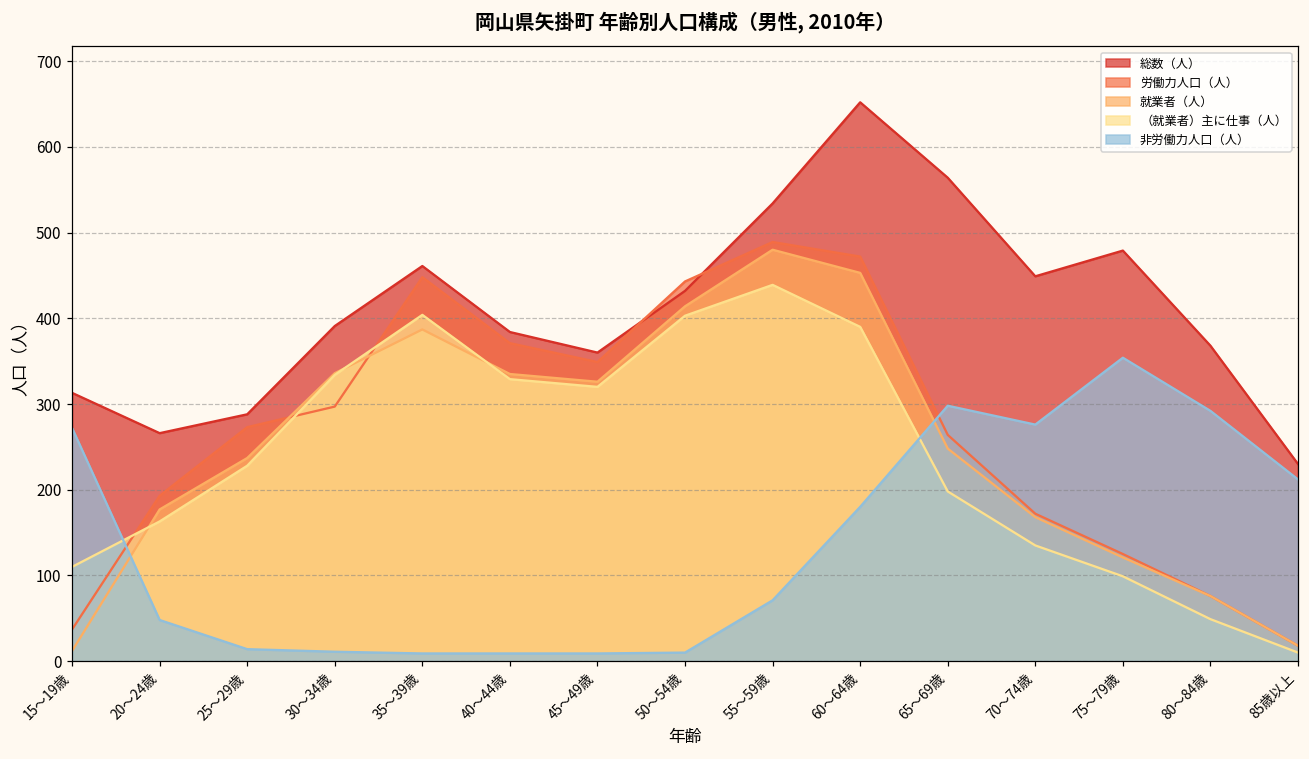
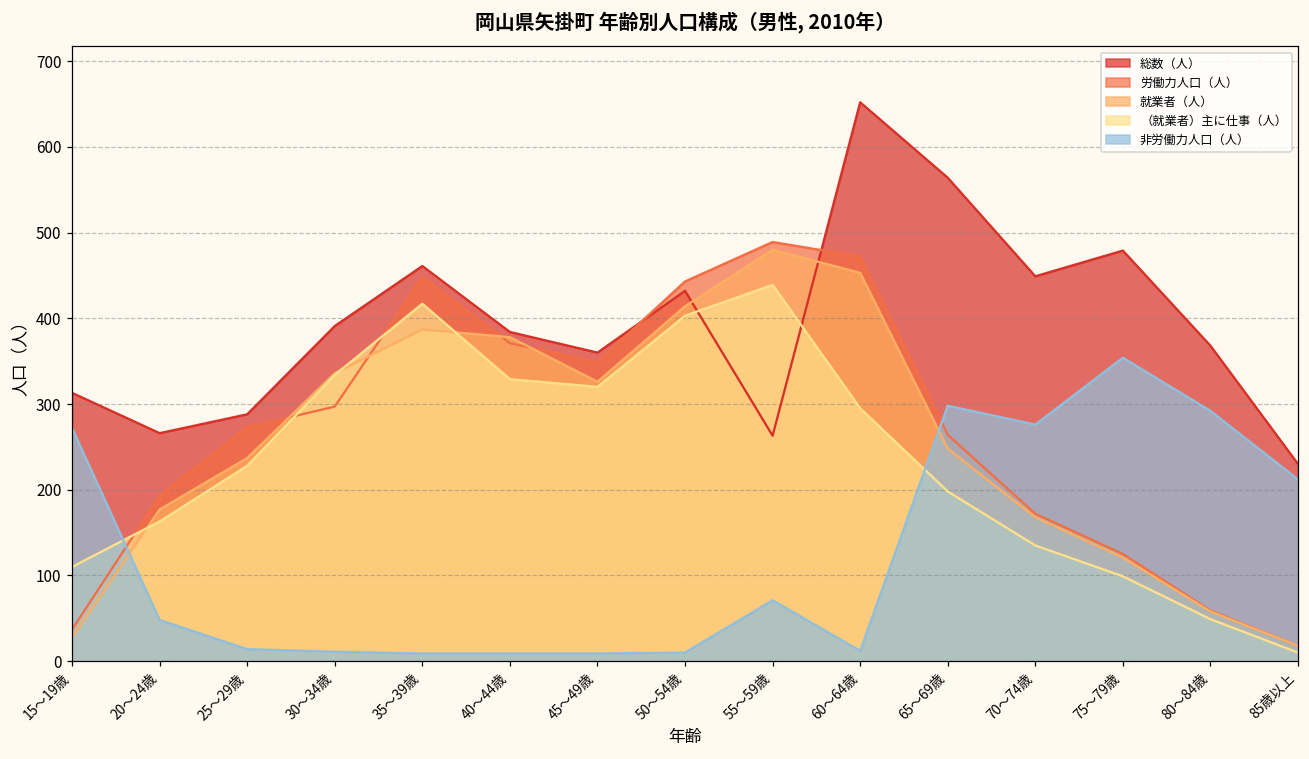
  {
    "総数（人）": {
      "15～19歳": 310,
      "20～24歳": 270,
      "25～29歳": 290,
      "30～34歳": 390,
      "35～39歳": 460,
      "40～44歳": 380,
      "45～49歳": 360,
      "50～54歳": 430,
-     "55～59歳": 530,
+     "55～59歳": 260,
      "60～64歳": 650,
      "65～69歳": 560,
      "70～74歳": 450,
      "75～79歳": 480,
      "80～84歳": 370,
      "85歳以上": 230
    },
    "労働力人口（人）": {
      "15～19歳": 40,
      "20～24歳": 190,
      "25～29歳": 270,
      "30～34歳": 300,
      "35～39歳": 450,
      "40～44歳": 370,
      "45～49歳": 350,
      "50～54歳": 440,
      "55～59歳": 490,
      "60～64歳": 470,
      "65～69歳": 260,
      "70～74歳": 170,
      "75～79歳": 130,
-     "80～84歳": 80
+     "80～84歳": 60
    },
    "就業者（人）": {
-     "15～19歳": 10,
+     "15～19歳": 30,
      "20～24歳": 180,
      "25～29歳": 240,
      "35～39歳": 390,
-     "40～44歳": 340,
+     "40～44歳": 380,
      "45～49歳": 330,
      "50～54歳": 410,
      "55～59歳": 480,
      "60～64歳": 450,
      "65～69歳": 250,
      "70～74歳": 170,
      "75～79歳": 120,
-     "80～84歳": 80
+     "80～84歳": 60
    },
    "（就業者）主に仕事（人）": {
      "15～19歳": 110,
      "20～24歳": 160,
      "25～29歳": 230,
-     "35～39歳": 400,
+     "35～39歳": 420,
      "40～44歳": 330,
      "45～49歳": 320,
      "50～54歳": 400,
      "55～59歳": 440,
-     "60～64歳": 390,
+     "60～64歳": 300,
      "65～69歳": 200,
      "70～74歳": 140,
      "75～79歳": 100,
      "80～84歳": 50,
      "85歳以上": 10
    },
    "非労働力人口（人）": {
      "15～19歳": 270,
      "20～24歳": 50,
      "25～29歳": 10,
      "30～34歳": 10,
      "35～39歳": 10,
      "40～44歳": 10,
      "45～49歳": 10,
      "50～54歳": 10,
      "55～59歳": 70,
-     "60～64歳": 180,
+     "60～64歳": 10,
      "65～69歳": 300,
      "70～74歳": 280,
      "75～79歳": 350,
      "80～84歳": 290,
      "85歳以上": 210
    }
  }
